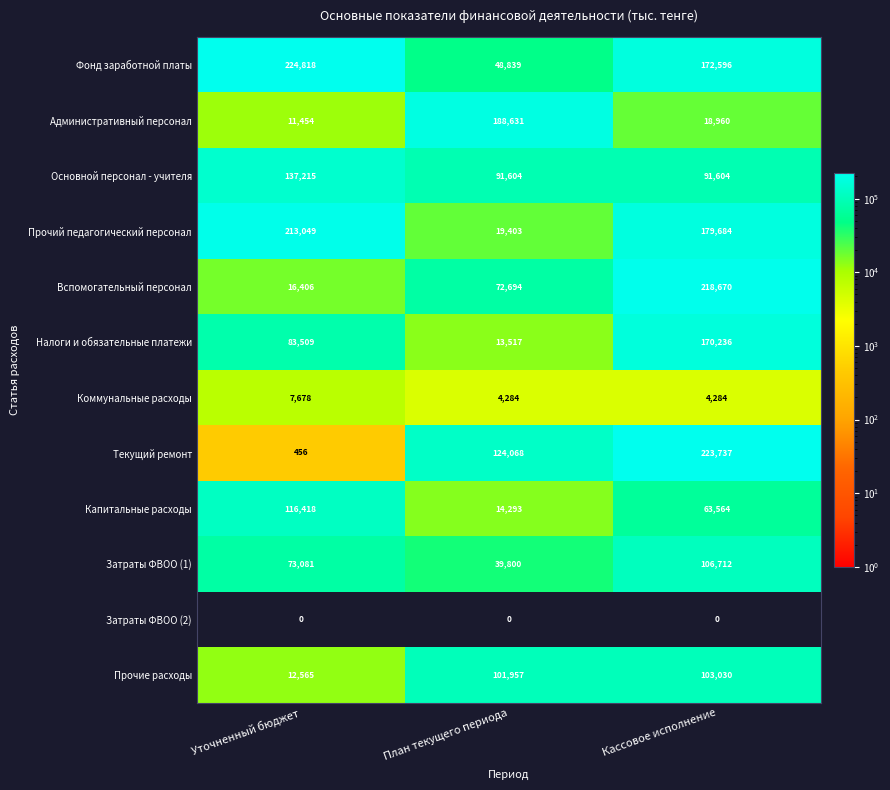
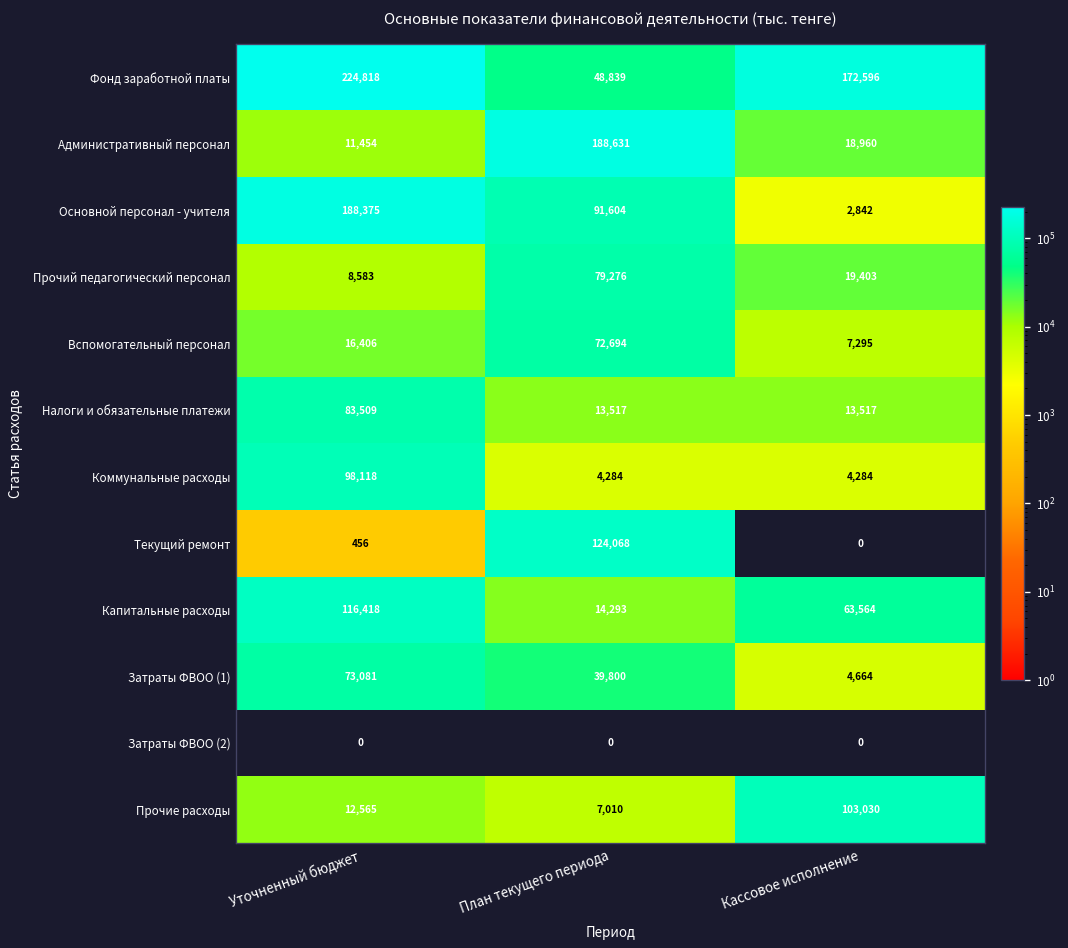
  {
    "Фонд заработной платы": {
      "Уточненный бюджет": "224,818",
      "План текущего периода": "48,839",
      "Кассовое исполнение": "172,596"
    },
    "Административный персонал": {
      "Уточненный бюджет": "11,454",
      "План текущего периода": "188,631",
      "Кассовое исполнение": "18,960"
    },
    "Основной персонал - учителя": {
-     "Уточненный бюджет": "137,215",
+     "Уточненный бюджет": "188,375",
      "План текущего периода": "91,604",
-     "Кассовое исполнение": "91,604"
+     "Кассовое исполнение": "2,842"
    },
    "Прочий педагогический персонал": {
-     "Уточненный бюджет": "213,049",
-     "План текущего периода": "19,403",
-     "Кассовое исполнение": "179,684"
+     "Уточненный бюджет": "8,583",
+     "План текущего периода": "79,276",
+     "Кассовое исполнение": "19,403"
    },
    "Вспомогательный персонал": {
      "Уточненный бюджет": "16,406",
      "План текущего периода": "72,694",
-     "Кассовое исполнение": "218,670"
+     "Кассовое исполнение": "7,295"
    },
    "Налоги и обязательные платежи": {
      "Уточненный бюджет": "83,509",
      "План текущего периода": "13,517",
-     "Кассовое исполнение": "170,236"
+     "Кассовое исполнение": "13,517"
    },
    "Коммунальные расходы": {
-     "Уточненный бюджет": "7,678",
+     "Уточненный бюджет": "98,118",
      "План текущего периода": "4,284",
      "Кассовое исполнение": "4,284"
    },
    "Текущий ремонт": {
      "Уточненный бюджет": "456",
      "План текущего периода": "124,068",
-     "Кассовое исполнение": "223,737"
+     "Кассовое исполнение": "0"
    },
    "Капитальные расходы": {
      "Уточненный бюджет": "116,418",
      "План текущего периода": "14,293",
      "Кассовое исполнение": "63,564"
    },
    "Затраты ФВОО (1)": {
      "Уточненный бюджет": "73,081",
      "План текущего периода": "39,800",
-     "Кассовое исполнение": "106,712"
+     "Кассовое исполнение": "4,664"
    },
    "Затраты ФВОО (2)": {
      "Уточненный бюджет": "0",
      "План текущего периода": "0",
      "Кассовое исполнение": "0"
    },
    "Прочие расходы": {
      "Уточненный бюджет": "12,565",
-     "План текущего периода": "101,957",
+     "План текущего периода": "7,010",
      "Кассовое исполнение": "103,030"
    }
  }
